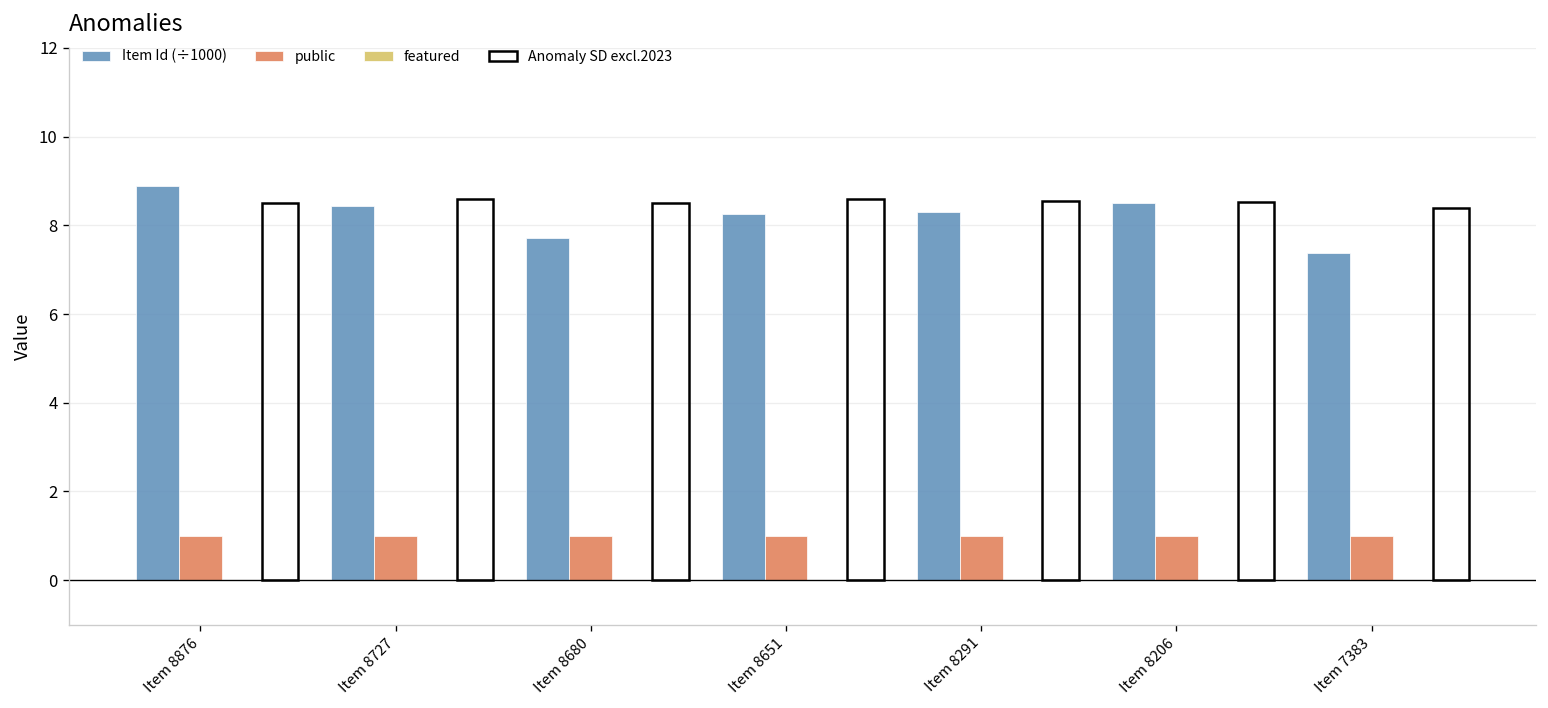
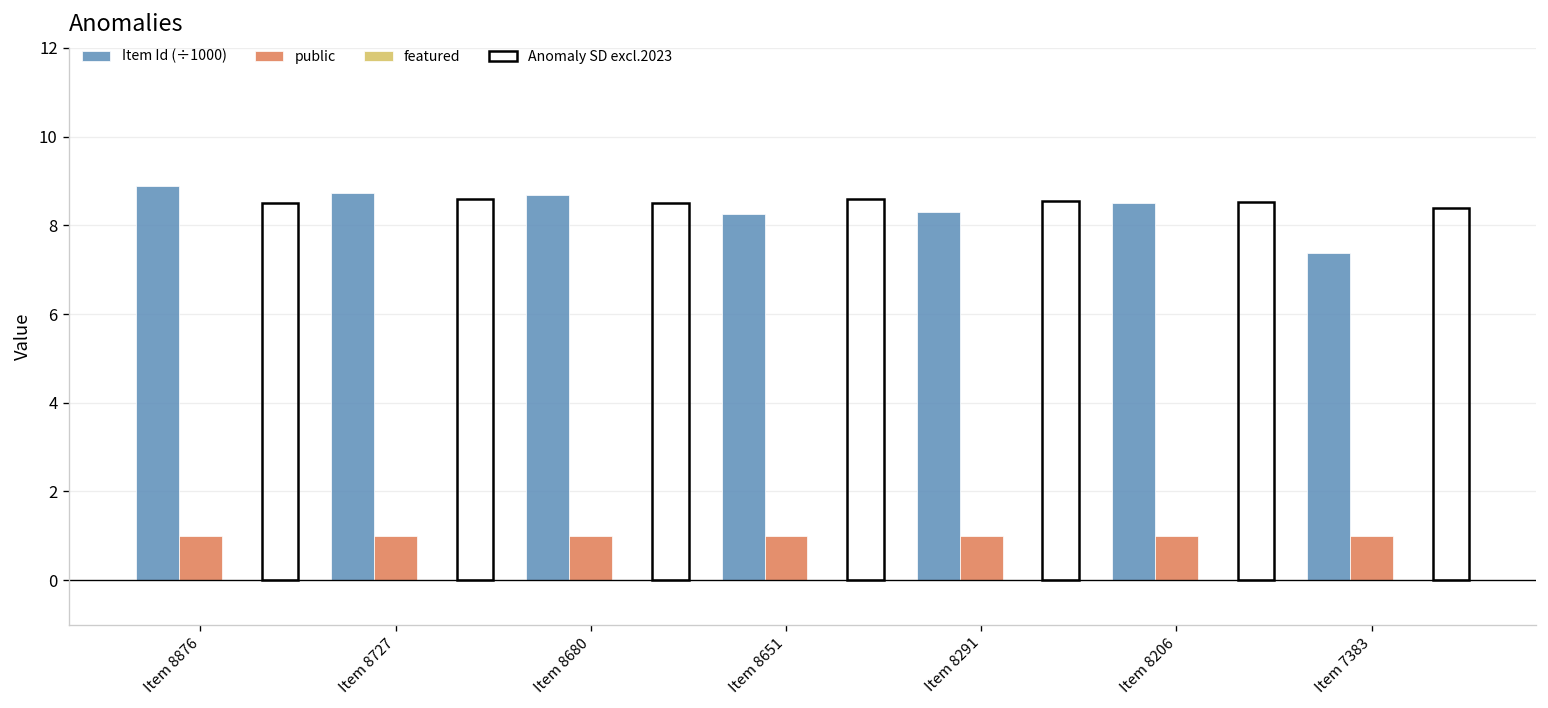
  {
    "Item Id (÷1000)": {
      "Item 8876": 8.9,
-     "Item 8727": 8.4,
-     "Item 8680": 7.7,
+     "Item 8727": 8.7,
+     "Item 8680": 8.7,
      "Item 8651": 8.3,
      "Item 8291": 8.3,
      "Item 8206": 8.5,
      "Item 7383": 7.4
    },
    "public": {
      "Item 8876": 1.0,
      "Item 8727": 1.0,
      "Item 8680": 1.0,
      "Item 8651": 1.0,
      "Item 8291": 1.0,
      "Item 8206": 1.0,
      "Item 7383": 1.0
    },
    "featured": {
      "Item 8876": 0.0,
      "Item 8727": 0.0,
      "Item 8680": 0.0,
      "Item 8651": 0.0,
      "Item 8291": 0.0,
      "Item 8206": 0.0,
      "Item 7383": 0.0
    }
  }
